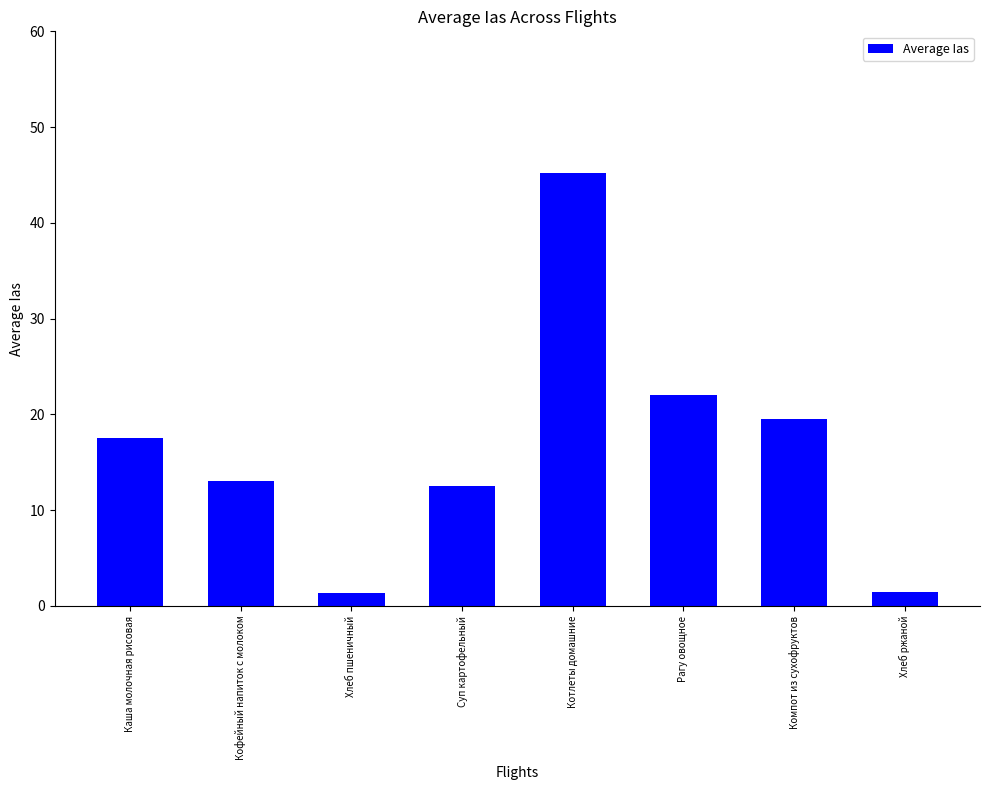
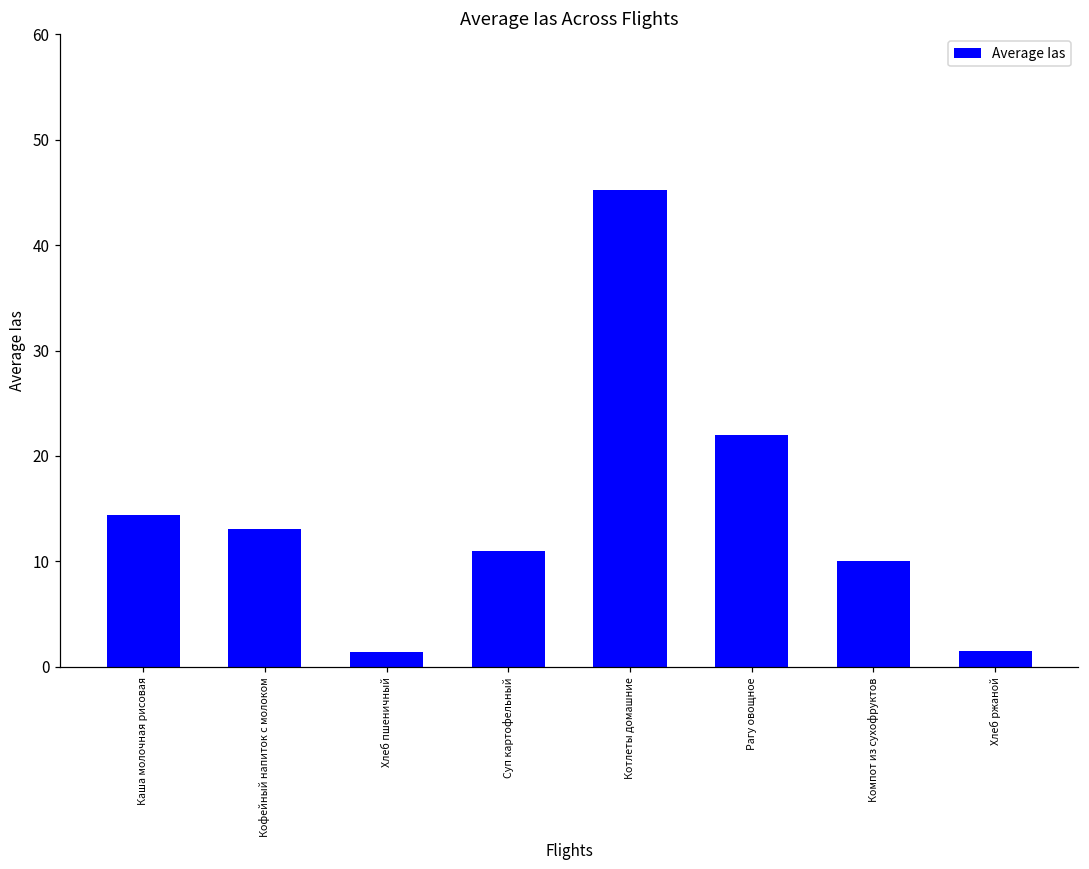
  {
-   "Каша молочная рисовая": 18,
+   "Каша молочная рисовая": 14,
    "Кофейный напиток с молоком": 13,
    "Хлеб пшеничный": 1,
-   "Суп картофельный": 13,
+   "Суп картофельный": 11,
    "Котлеты домашние": 45,
    "Рагу овощное": 22,
-   "Компот из сухофруктов": 20,
+   "Компот из сухофруктов": 10,
    "Хлеб ржаной": 1
  }
